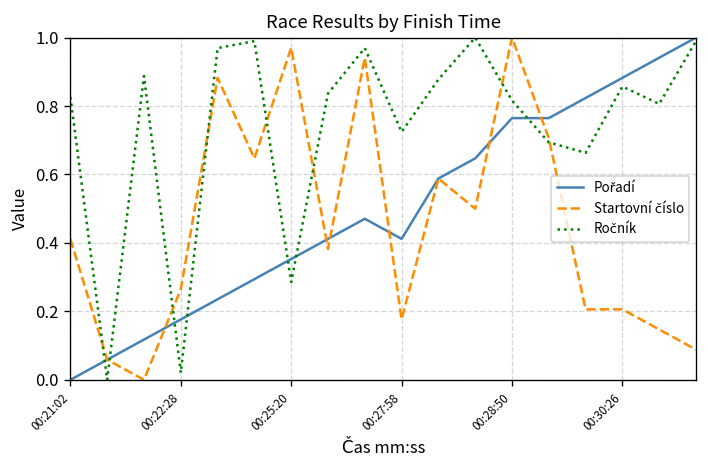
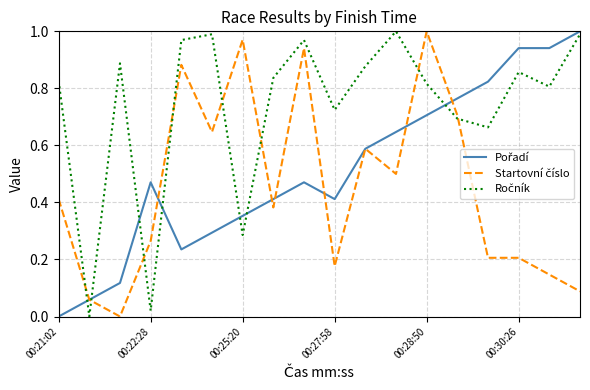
  {
    "Pořadí": {
      "00:21:02": 0.00,
-     "00:22:28": 0.18,
+     "00:22:28": 0.47,
      "00:25:20": 0.35,
      "00:27:58": 0.41,
-     "00:28:50": 0.76,
-     "00:30:26": 0.88
+     "00:28:50": 0.71,
+     "00:30:26": 0.94
    },
    "Startovní číslo": {
      "00:21:02": 0.41,
      "00:22:28": 0.26,
      "00:25:20": 0.97,
      "00:27:58": 0.18,
      "00:28:50": 1.00,
      "00:30:26": 0.21
    },
    "Ročník": {
      "00:21:02": 0.83,
      "00:22:28": 0.02,
      "00:25:20": 0.29,
      "00:27:58": 0.72,
      "00:28:50": 0.82,
      "00:30:26": 0.86
    }
  }
